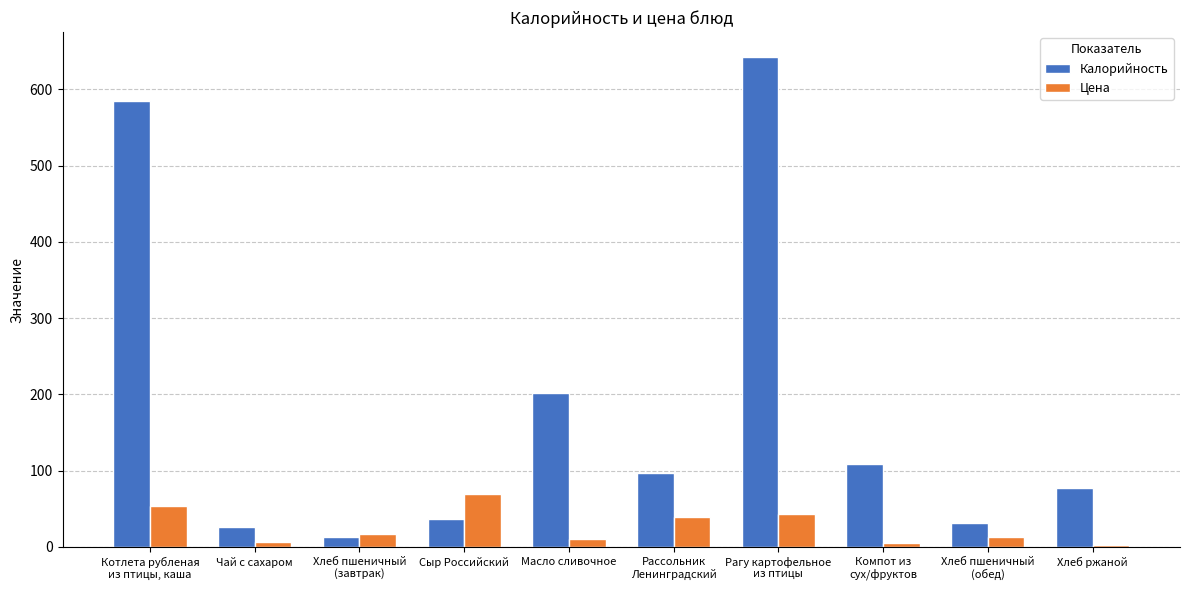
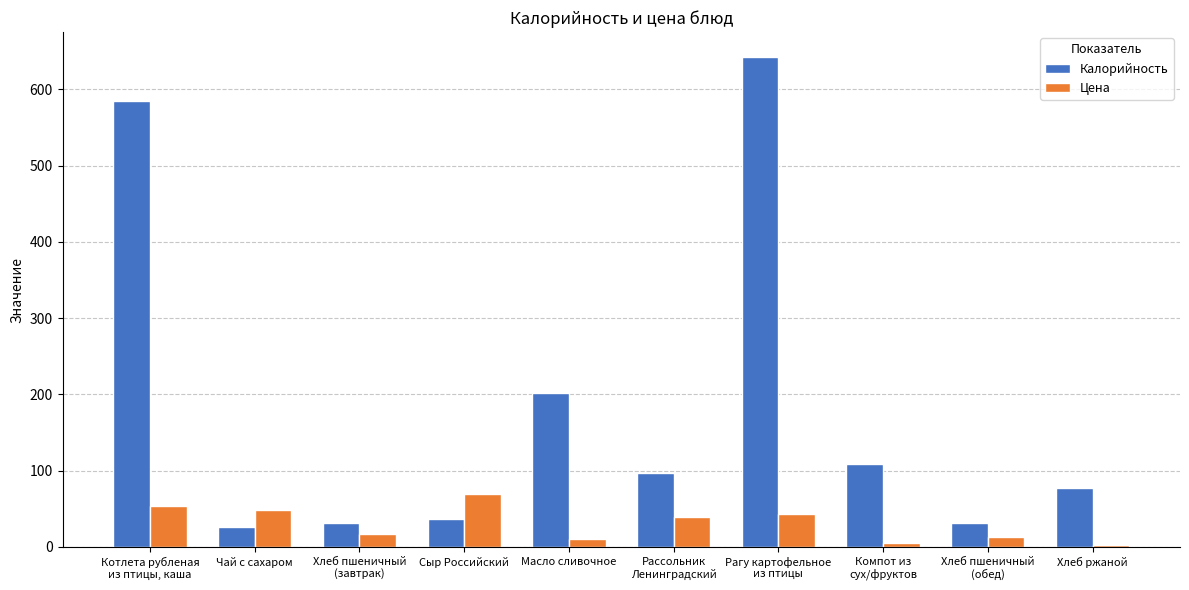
  {
    "Калорийность": {
      "Котлета рубленая из птицы, каша": 580,
      "Чай с сахаром": 30,
-     "Хлеб пшеничный (завтрак)": 10,
+     "Хлеб пшеничный (завтрак)": 30,
      "Сыр Российский": 40,
      "Масло сливочное": 200,
      "Рассольник Ленинградский": 100,
      "Рагу картофельное из птицы": 640,
      "Компот из сух/фруктов": 110,
      "Хлеб пшеничный (обед)": 30,
      "Хлеб ржаной": 80
    },
    "Цена": {
      "Котлета рубленая из птицы, каша": 50,
-     "Чай с сахаром": 10,
+     "Чай с сахаром": 50,
      "Хлеб пшеничный (завтрак)": 20,
      "Сыр Российский": 70,
      "Масло сливочное": 10,
      "Рассольник Ленинградский": 40,
      "Рагу картофельное из птицы": 40,
      "Компот из сух/фруктов": 10,
      "Хлеб пшеничный (обед)": 10
    }
  }
